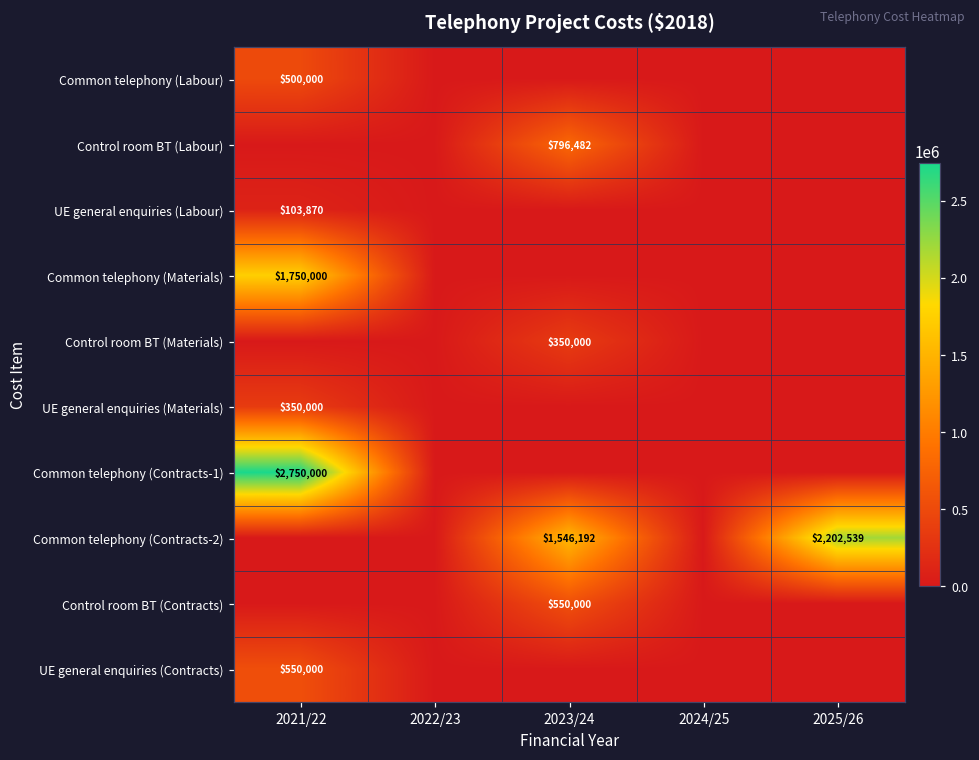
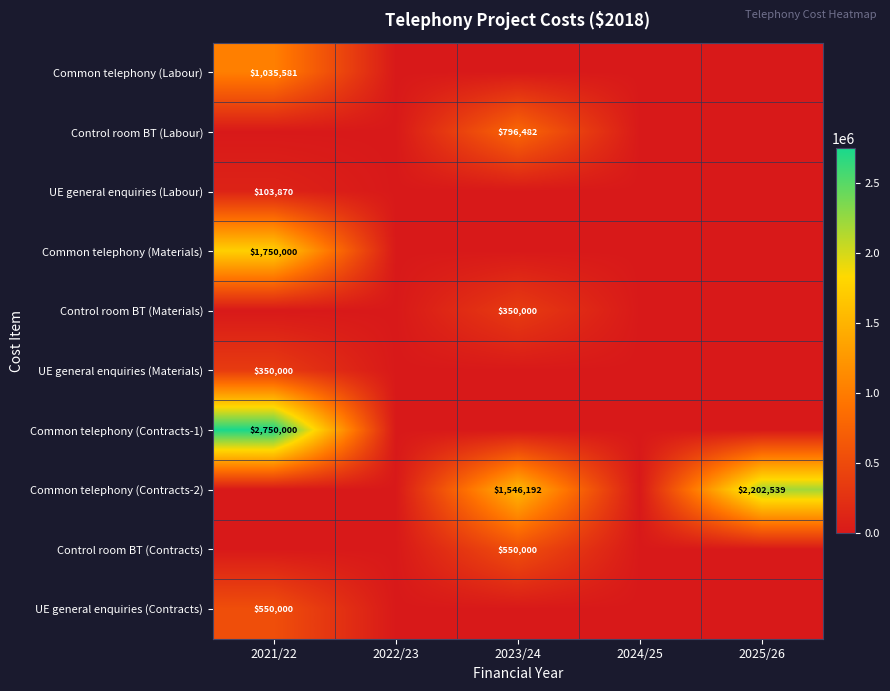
  {
    "Common telephony (Labour)": {
-     "2021/22": "$500,000"
+     "2021/22": "$1,035,581"
    },
    "Control room BT (Labour)": {
      "2023/24": "$796,482"
    },
    "UE general enquiries (Labour)": {
      "2021/22": "$103,870"
    },
    "Common telephony (Materials)": {
      "2021/22": "$1,750,000"
    },
    "Control room BT (Materials)": {
      "2023/24": "$350,000"
    },
    "UE general enquiries (Materials)": {
      "2021/22": "$350,000"
    },
    "Common telephony (Contracts-1)": {
      "2021/22": "$2,750,000"
    },
    "Common telephony (Contracts-2)": {
      "2023/24": "$1,546,192",
      "2025/26": "$2,202,539"
    },
    "Control room BT (Contracts)": {
      "2023/24": "$550,000"
    },
    "UE general enquiries (Contracts)": {
      "2021/22": "$550,000"
    }
  }
